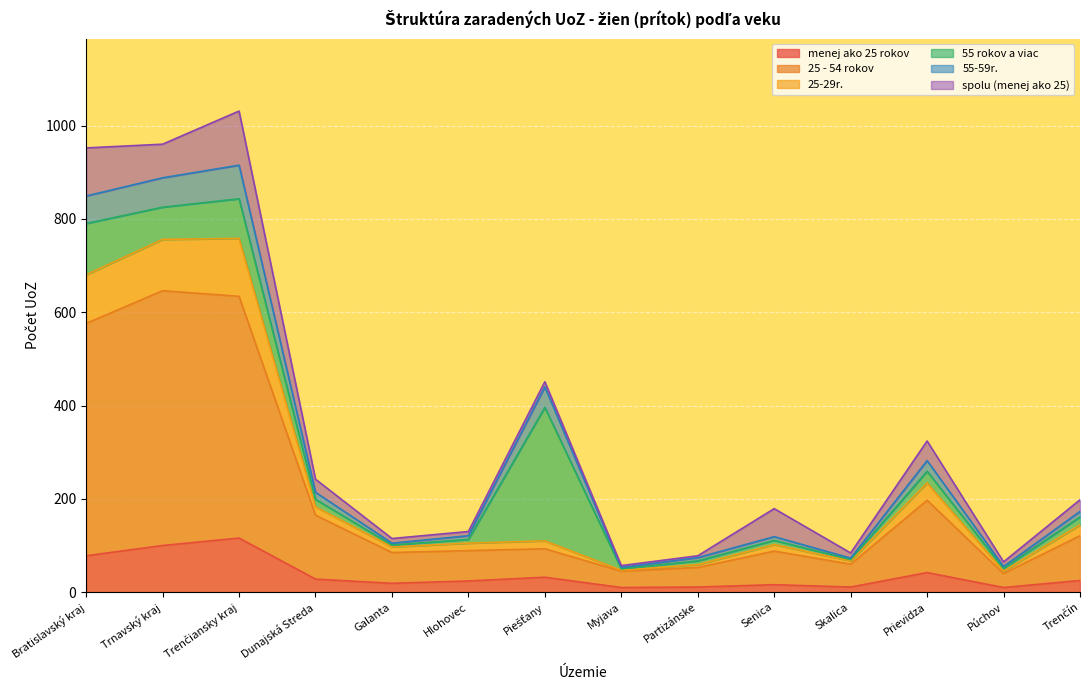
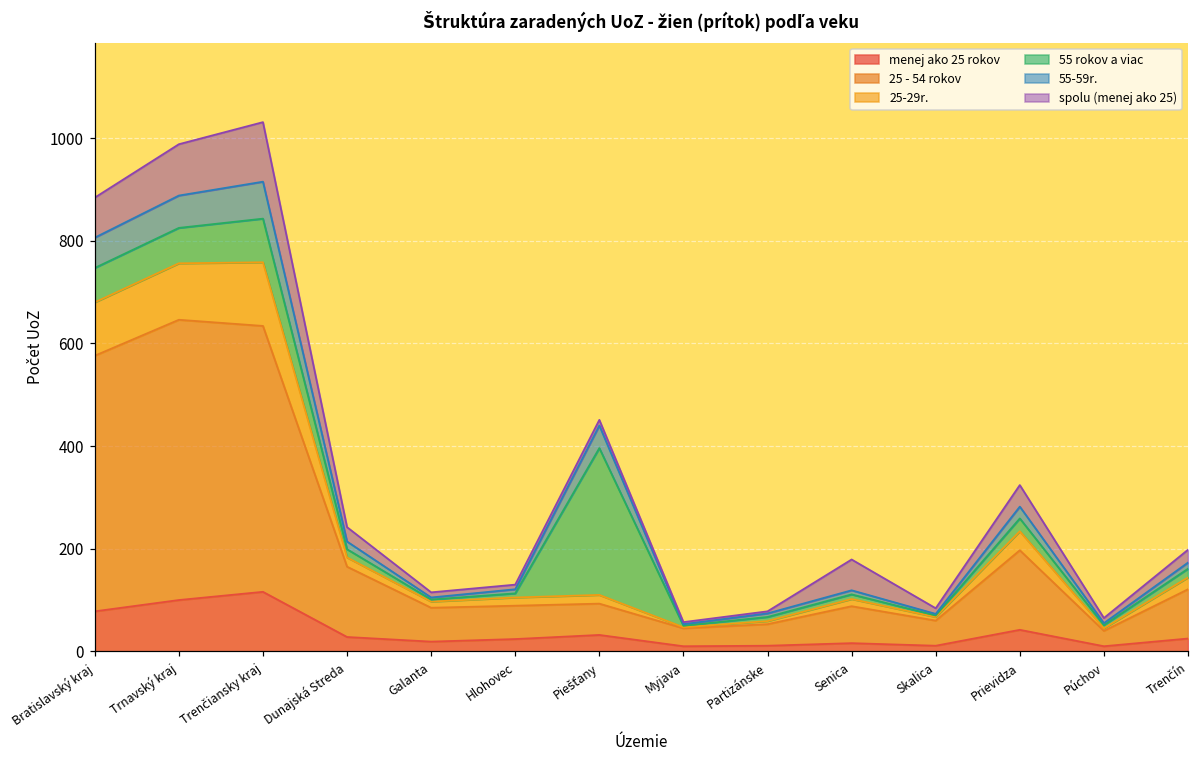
  {
    "55 rokov a viac": {
-     "Bratislavský kraj": 110,
+     "Bratislavský kraj": 70,
      "Trnavský kraj": 70,
      "Trenčiansky kraj": 90,
      "Dunajská Streda": 20,
      "Hlohovec": 10,
      "Piešťany": 290,
      "Partizánske": 10,
      "Senica": 10,
      "Prievidza": 30,
      "Trenčín": 20
    },
    "55-59r.": {
      "Bratislavský kraj": 60,
      "Trnavský kraj": 60,
      "Trenčiansky kraj": 70,
      "Dunajská Streda": 20,
      "Hlohovec": 10,
      "Piešťany": 40,
      "Senica": 10,
      "Prievidza": 20,
      "Trenčín": 10
    },
    "spolu (menej ako 25)": {
-     "Bratislavský kraj": 100,
-     "Trnavský kraj": 70,
+     "Bratislavský kraj": 80,
+     "Trnavský kraj": 100,
      "Trenčiansky kraj": 120,
      "Dunajská Streda": 30,
      "Galanta": 10,
      "Hlohovec": 10,
      "Piešťany": 10,
      "Senica": 60,
      "Skalica": 10,
      "Prievidza": 40,
      "Púchov": 10,
      "Trenčín": 30
    }
  }
